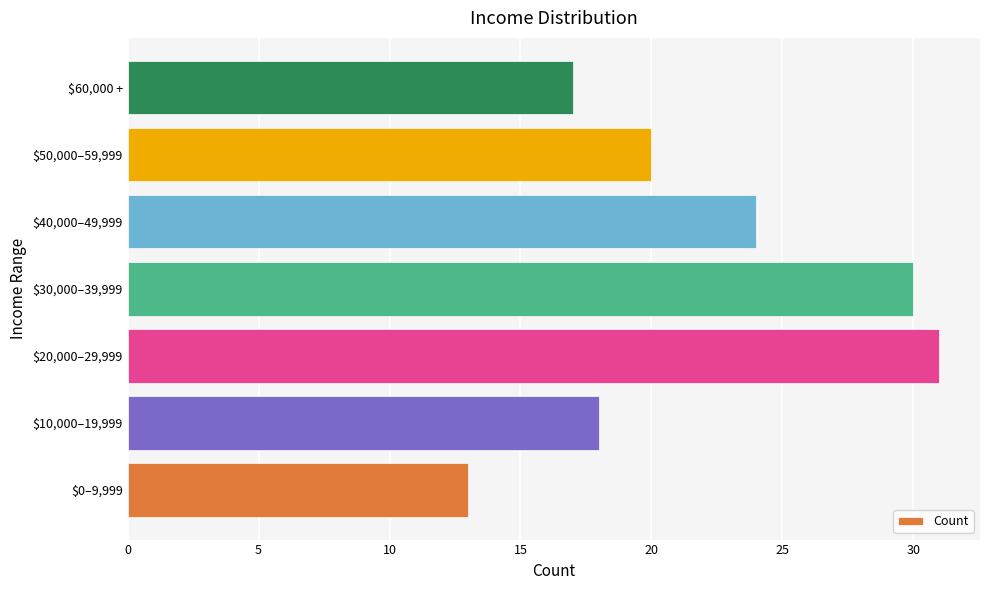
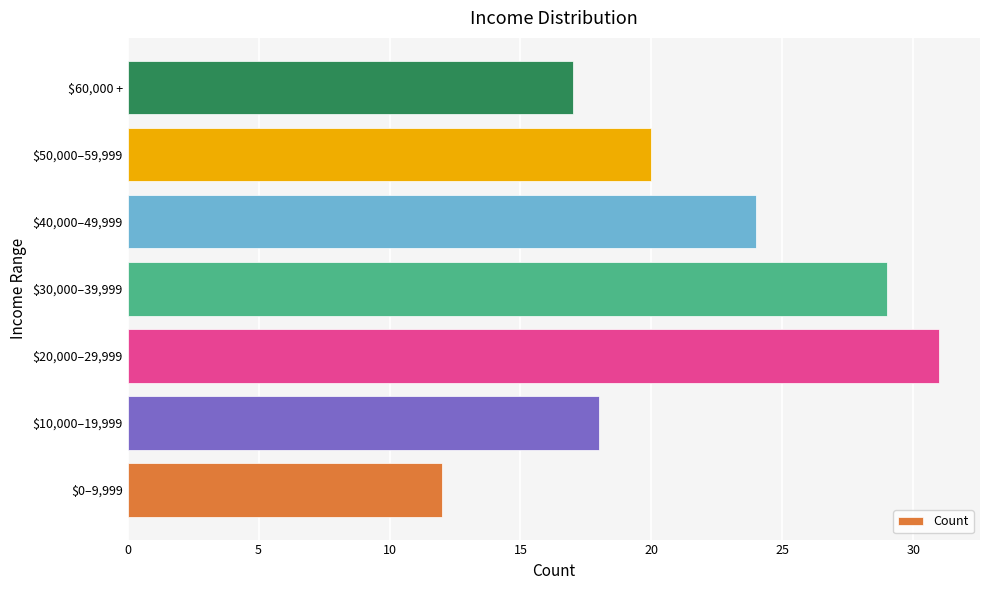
  {
    "$60,000 +": 17,
    "$50,000–59,999": 20,
    "$40,000–49,999": 24,
-   "$30,000–39,999": 30,
+   "$30,000–39,999": 29,
    "$20,000–29,999": 31,
    "$10,000–19,999": 18,
-   "$0–9,999": 13
+   "$0–9,999": 12
  }
